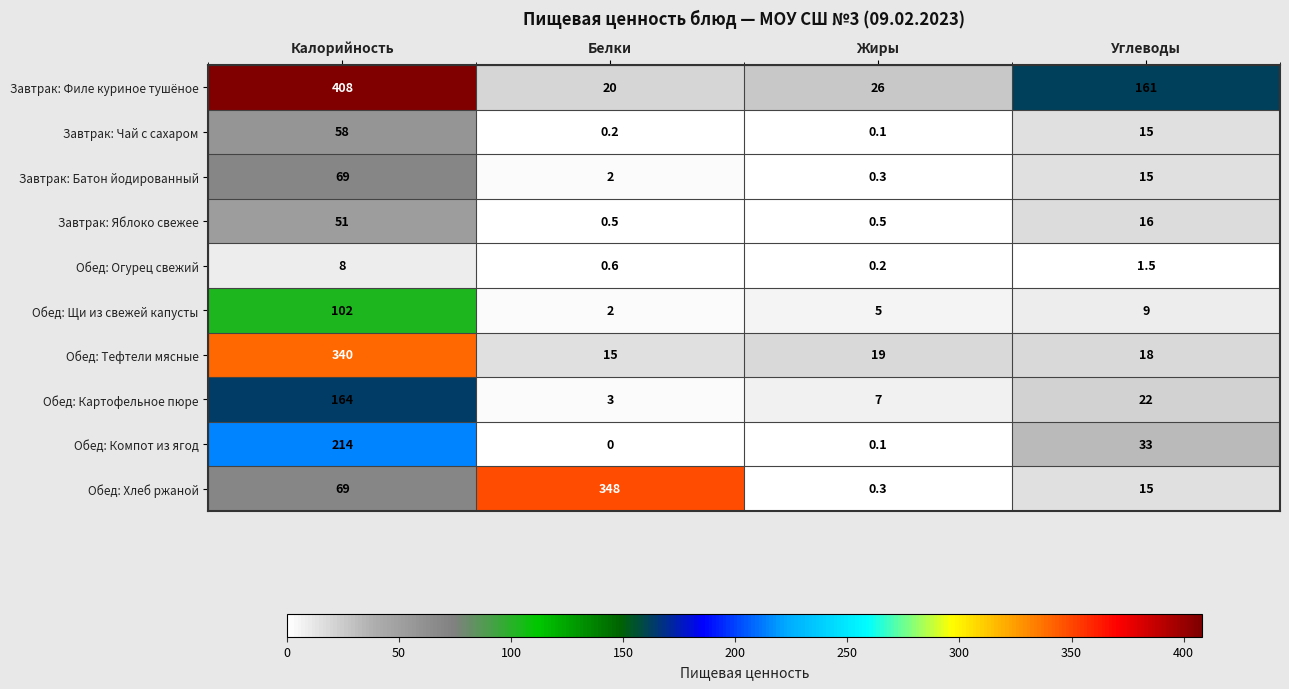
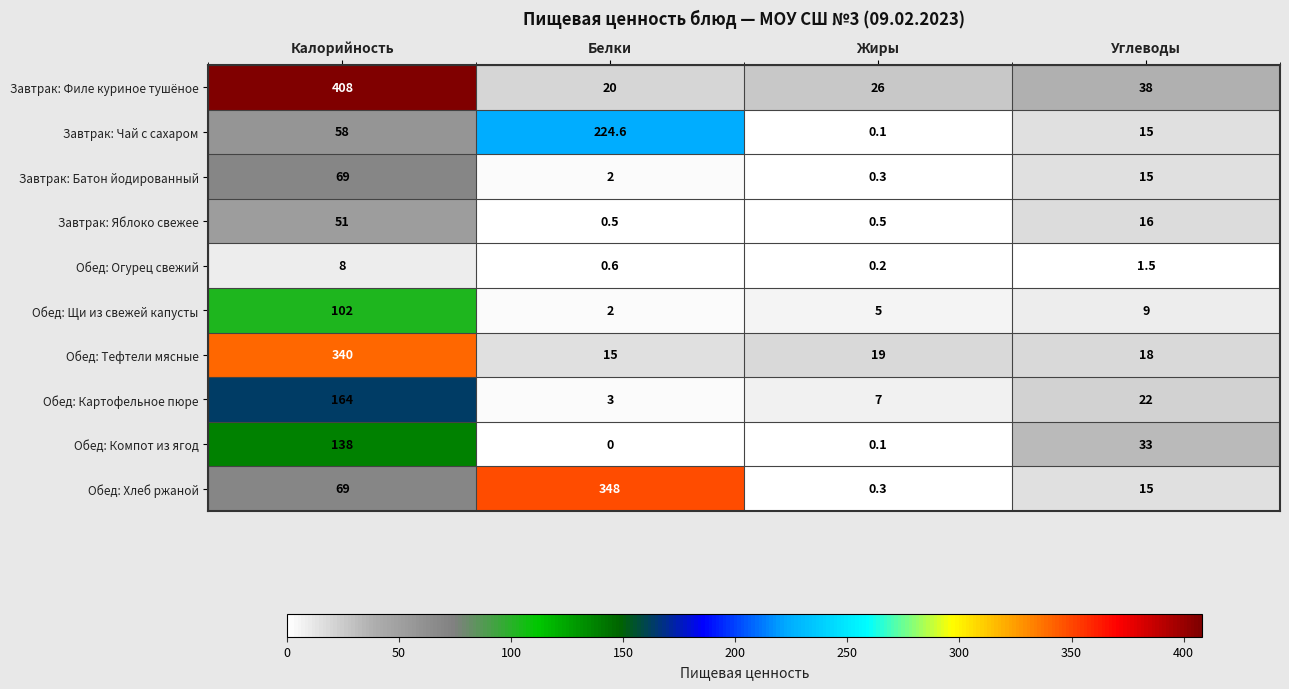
  {
    "Завтрак: Филе куриное тушёное": {
      "Калорийность": 408,
      "Белки": 20,
      "Жиры": 26,
-     "Углеводы": 161
+     "Углеводы": 38
    },
    "Завтрак: Чай с сахаром": {
      "Калорийность": 58,
-     "Белки": 0.2,
+     "Белки": 224.6,
      "Жиры": 0.1,
      "Углеводы": 15
    },
    "Завтрак: Батон йодированный": {
      "Калорийность": 69,
      "Белки": 2,
      "Жиры": 0.3,
      "Углеводы": 15
    },
    "Завтрак: Яблоко свежее": {
      "Калорийность": 51,
      "Белки": 0.5,
      "Жиры": 0.5,
      "Углеводы": 16
    },
    "Обед: Огурец свежий": {
      "Калорийность": 8,
      "Белки": 0.6,
      "Жиры": 0.2,
      "Углеводы": 1.5
    },
    "Обед: Щи из свежей капусты": {
      "Калорийность": 102,
      "Белки": 2,
      "Жиры": 5,
      "Углеводы": 9
    },
    "Обед: Тефтели мясные": {
      "Калорийность": 340,
      "Белки": 15,
      "Жиры": 19,
      "Углеводы": 18
    },
    "Обед: Картофельное пюре": {
      "Калорийность": 164,
      "Белки": 3,
      "Жиры": 7,
      "Углеводы": 22
    },
    "Обед: Компот из ягод": {
-     "Калорийность": 214,
+     "Калорийность": 138,
      "Белки": 0,
      "Жиры": 0.1,
      "Углеводы": 33
    },
    "Обед: Хлеб ржаной": {
      "Калорийность": 69,
      "Белки": 348,
      "Жиры": 0.3,
      "Углеводы": 15
    }
  }
